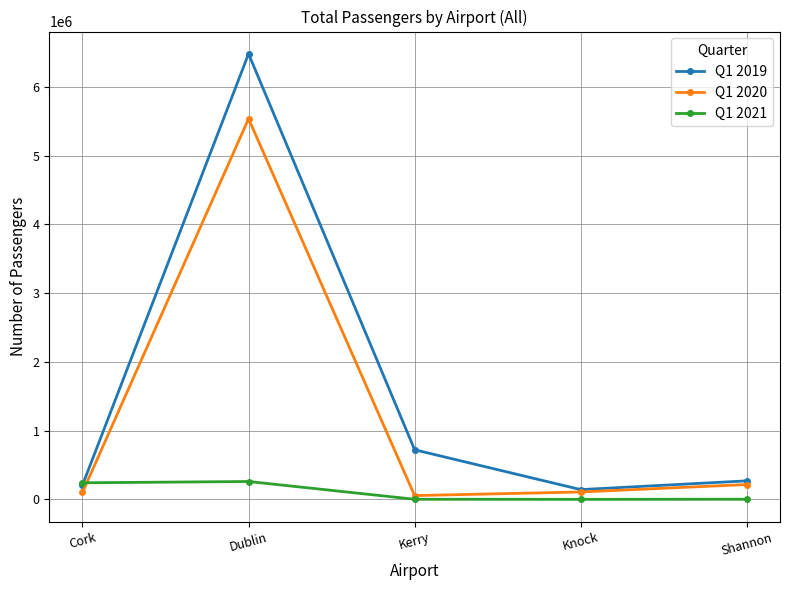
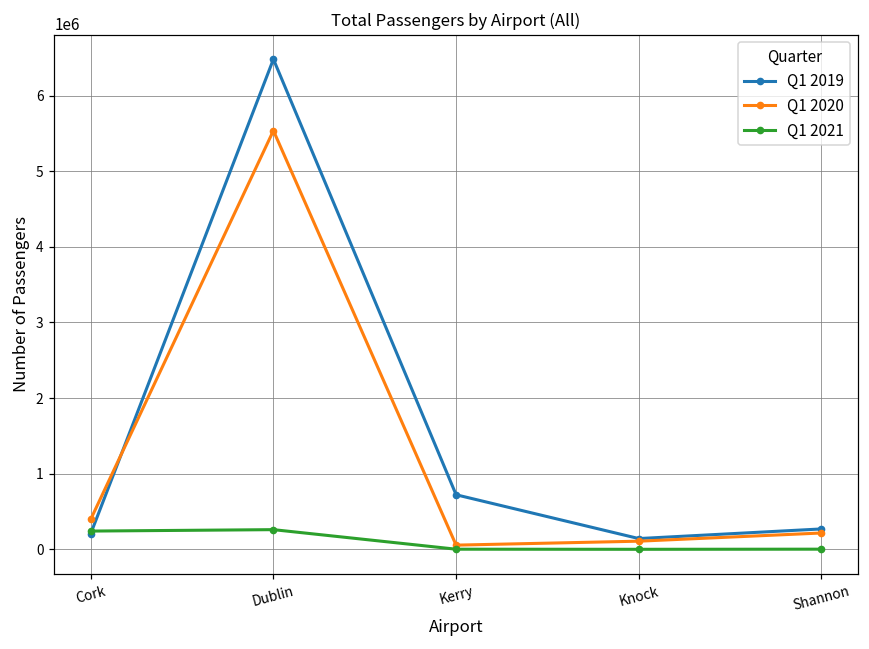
  {
    "Q1 2019": {
      "Dublin": 6500000,
      "Kerry": 700000,
      "Shannon": 300000
    },
    "Q1 2020": {
-     "Cork": 100000,
+     "Cork": 400000,
      "Dublin": 5500000,
      "Kerry": 100000,
      "Shannon": 200000
    },
    "Q1 2021": {
      "Dublin": 300000,
      "Kerry": 0,
      "Knock": 0,
      "Shannon": 0
    }
  }
